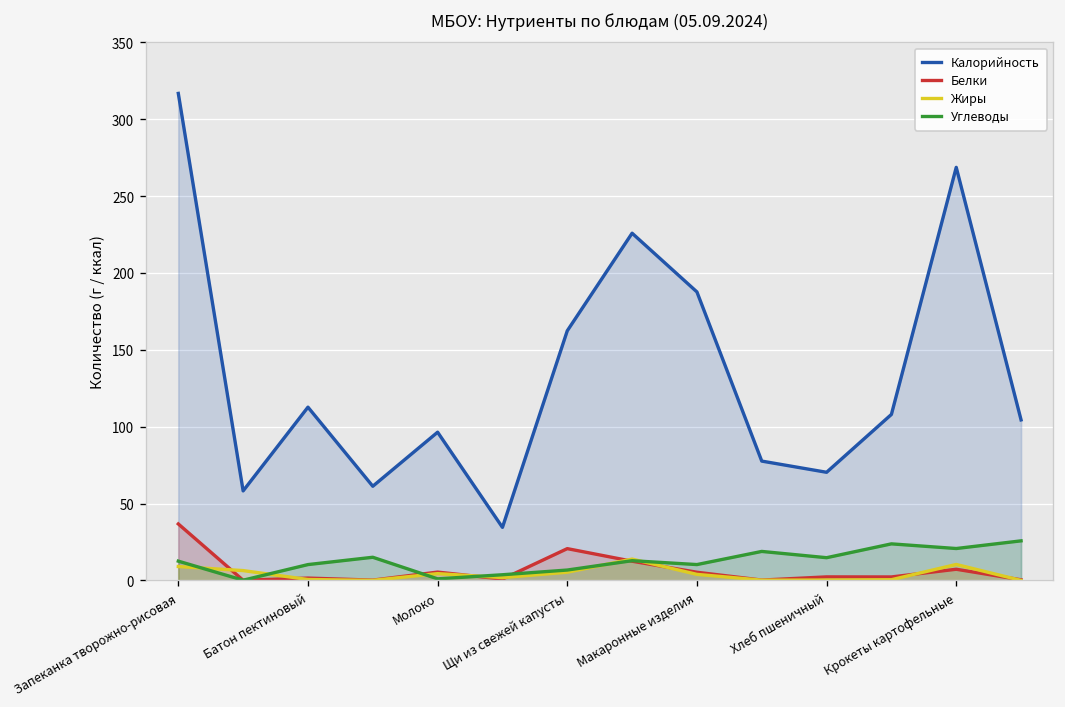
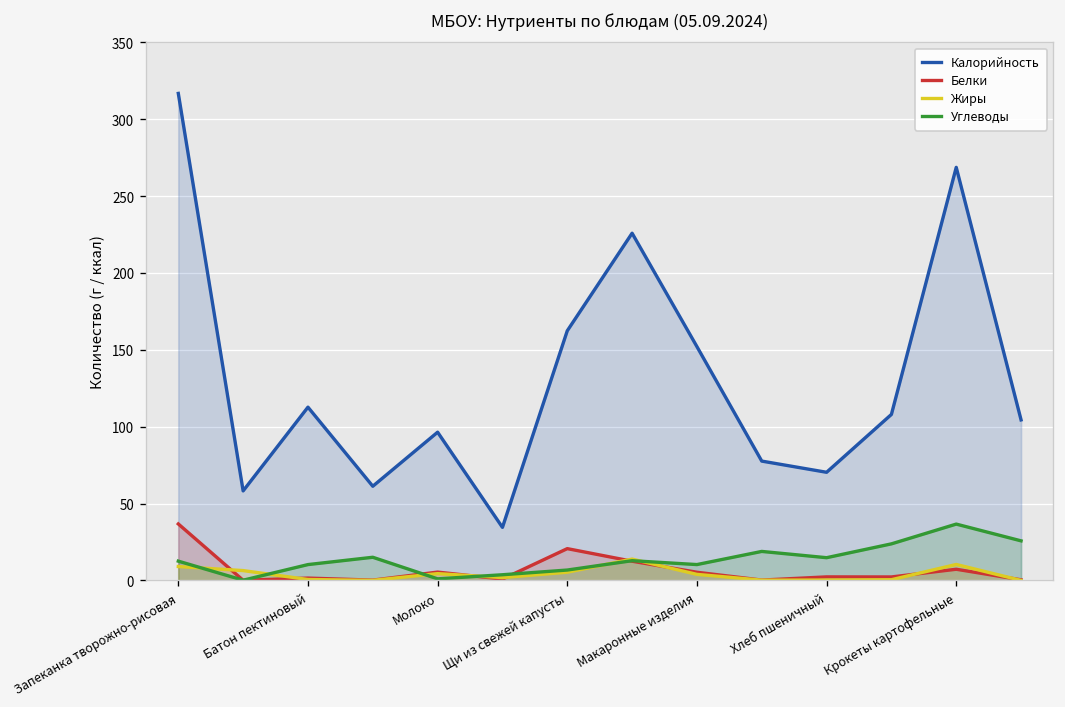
  {
    "Калорийность": {
      "Запеканка творожно-рисовая": 317,
      "Батон пектиновый": 113,
      "Молоко": 96,
      "Щи из свежей капусты": 162,
-     "Макаронные изделия": 188,
+     "Макаронные изделия": 152,
      "Хлеб пшеничный": 70,
      "Крокеты картофельные": 269
    },
    "Белки": {
      "Запеканка творожно-рисовая": 37,
      "Щи из свежей капусты": 21,
      "Хлеб пшеничный": 2,
      "Крокеты картофельные": 7
    },
    "Жиры": {
      "Запеканка творожно-рисовая": 9,
      "Хлеб пшеничный": 0,
      "Крокеты картофельные": 10
    },
    "Углеводы": {
      "Запеканка творожно-рисовая": 13,
      "Батон пектиновый": 10,
      "Молоко": 1,
      "Макаронные изделия": 10,
      "Хлеб пшеничный": 15,
-     "Крокеты картофельные": 21
+     "Крокеты картофельные": 37
    }
  }
